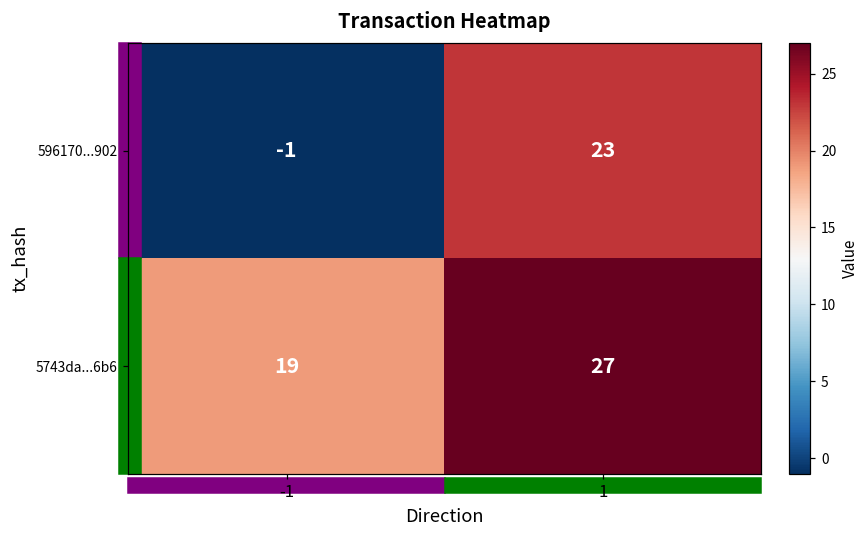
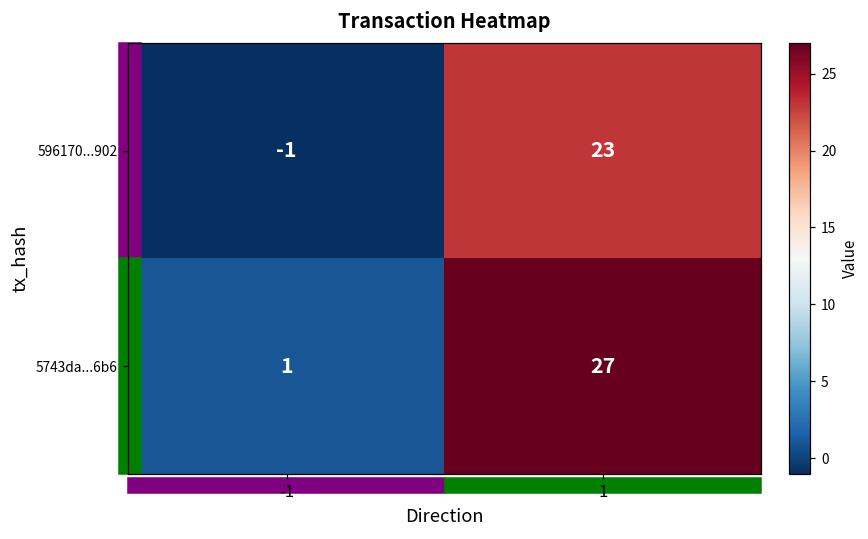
  {
    "596170...902": {
      "-1": -1,
      "1": 23
    },
    "5743da...6b6": {
-     "-1": 19,
+     "-1": 1,
      "1": 27
    }
  }
